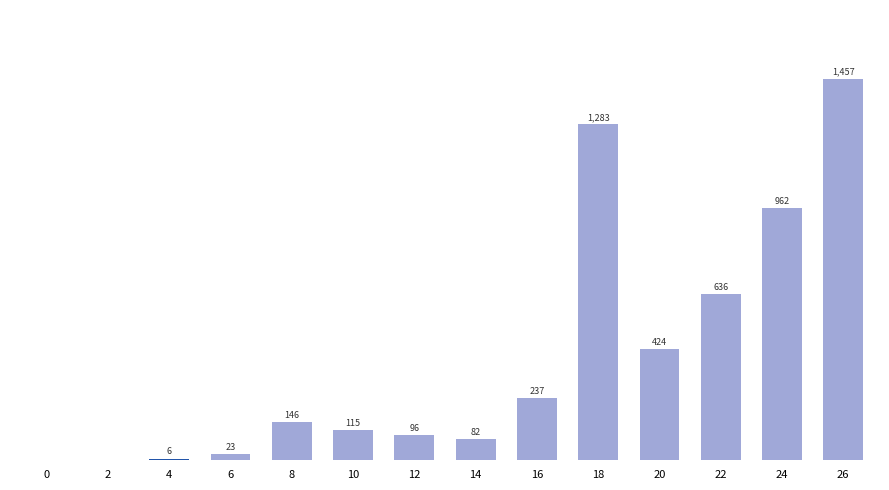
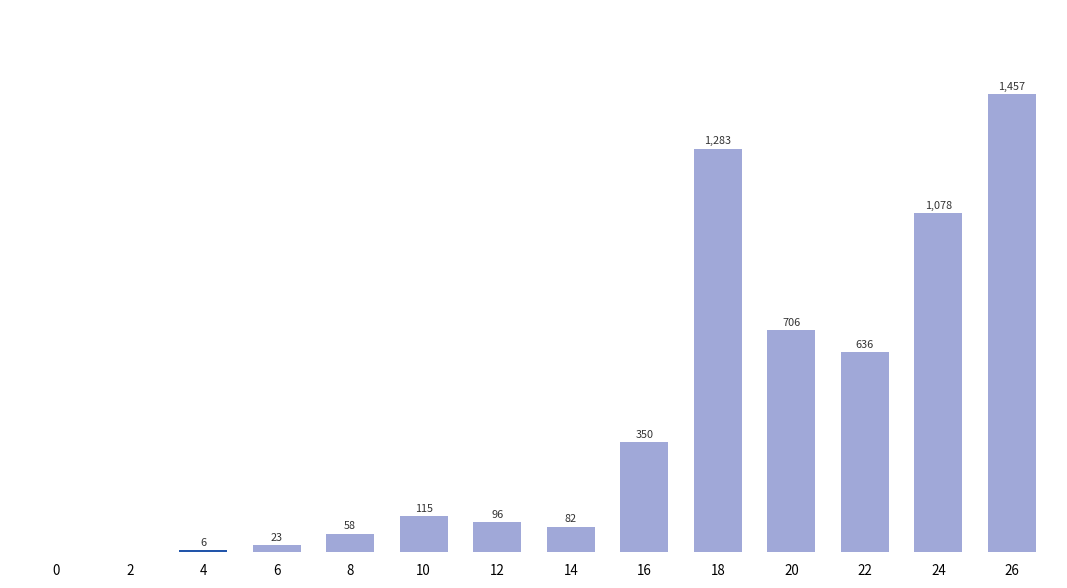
  {
    "4": "6",
    "6": "23",
-   "8": "146",
+   "8": "58",
    "10": "115",
    "12": "96",
    "14": "82",
-   "16": "237",
+   "16": "350",
    "18": "1,283",
-   "20": "424",
+   "20": "706",
    "22": "636",
-   "24": "962",
+   "24": "1,078",
    "26": "1,457"
  }
